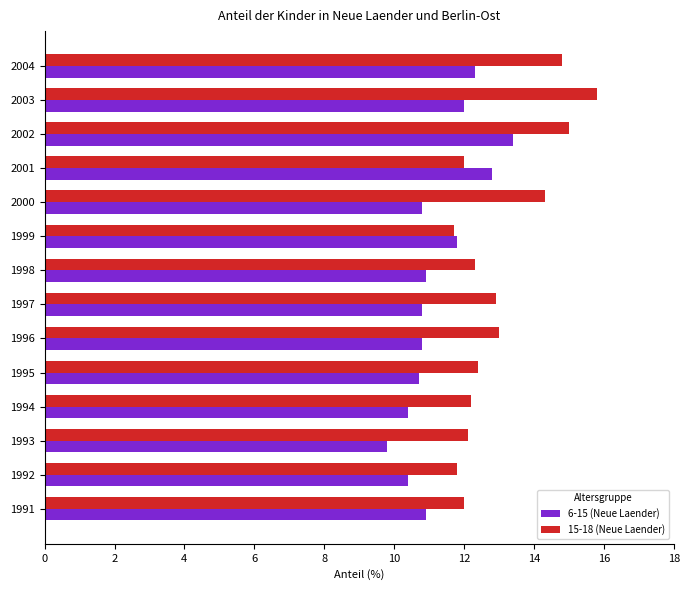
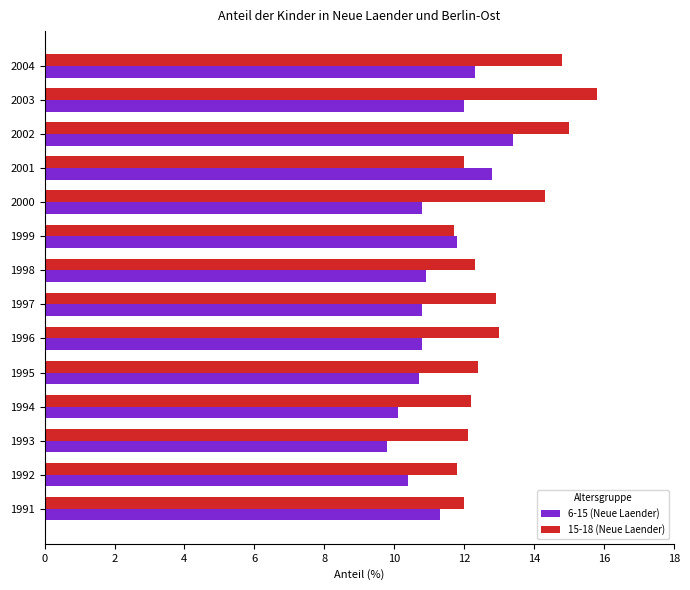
  {
    "6-15 (Neue Laender)": {
      "2004": 12.3,
      "2003": 12.0,
      "2002": 13.4,
      "2001": 12.8,
      "2000": 10.8,
      "1999": 11.8,
      "1998": 10.9,
      "1997": 10.8,
      "1996": 10.8,
      "1995": 10.7,
-     "1994": 10.4,
+     "1994": 10.1,
      "1993": 9.8,
      "1992": 10.4,
-     "1991": 10.9
+     "1991": 11.3
    },
    "15-18 (Neue Laender)": {
      "2004": 14.8,
      "2003": 15.8,
      "2002": 15.0,
      "2001": 12.0,
      "2000": 14.3,
      "1999": 11.7,
      "1998": 12.3,
      "1997": 12.9,
      "1996": 13.0,
      "1995": 12.4,
      "1994": 12.2,
      "1993": 12.1,
      "1992": 11.8,
      "1991": 12.0
    }
  }
